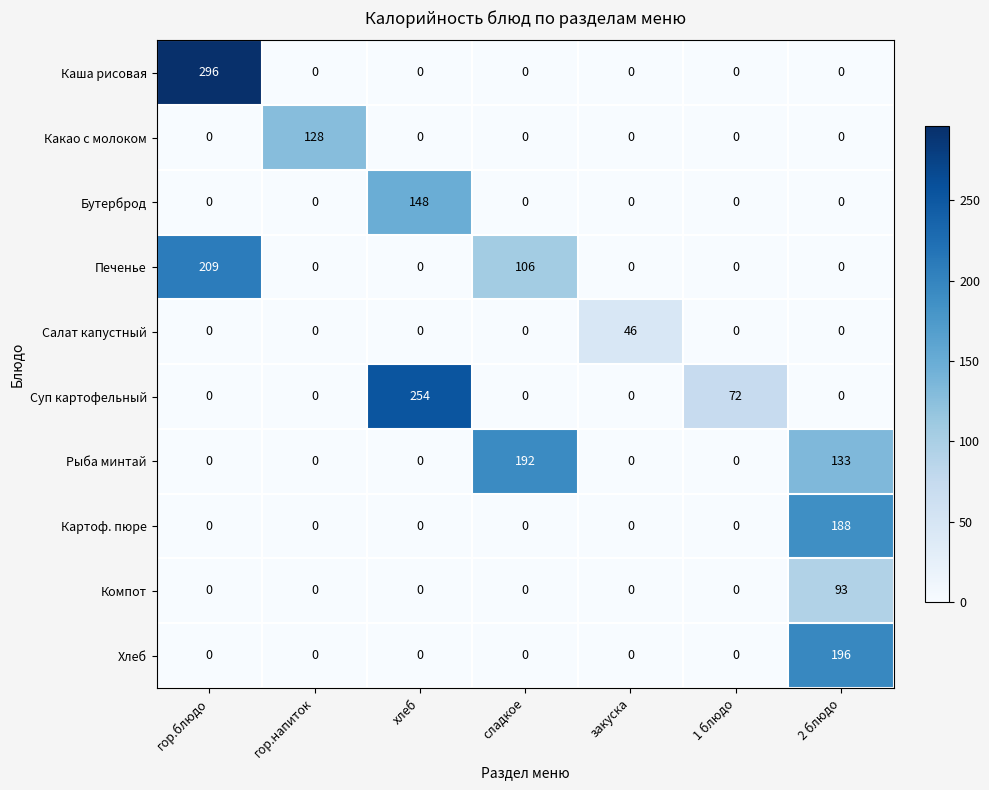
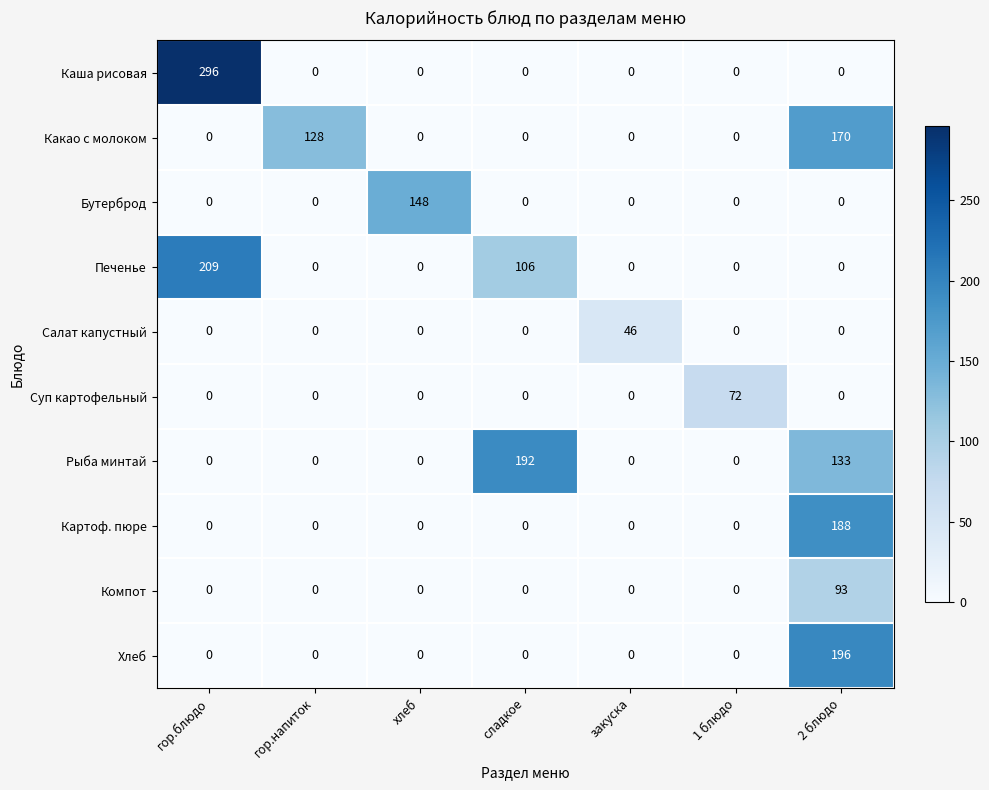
  {
    "Каша рисовая": {
      "гор.блюдо": 296,
      "гор.напиток": 0,
      "хлеб": 0,
      "сладкое": 0,
      "закуска": 0,
      "1 блюдо": 0,
      "2 блюдо": 0
    },
    "Какао с молоком": {
      "гор.блюдо": 0,
      "гор.напиток": 128,
      "хлеб": 0,
      "сладкое": 0,
      "закуска": 0,
      "1 блюдо": 0,
-     "2 блюдо": 0
+     "2 блюдо": 170
    },
    "Бутерброд": {
      "гор.блюдо": 0,
      "гор.напиток": 0,
      "хлеб": 148,
      "сладкое": 0,
      "закуска": 0,
      "1 блюдо": 0,
      "2 блюдо": 0
    },
    "Печенье": {
      "гор.блюдо": 209,
      "гор.напиток": 0,
      "хлеб": 0,
      "сладкое": 106,
      "закуска": 0,
      "1 блюдо": 0,
      "2 блюдо": 0
    },
    "Салат капустный": {
      "гор.блюдо": 0,
      "гор.напиток": 0,
      "хлеб": 0,
      "сладкое": 0,
      "закуска": 46,
      "1 блюдо": 0,
      "2 блюдо": 0
    },
    "Суп картофельный": {
      "гор.блюдо": 0,
      "гор.напиток": 0,
-     "хлеб": 254,
+     "хлеб": 0,
      "сладкое": 0,
      "закуска": 0,
      "1 блюдо": 72,
      "2 блюдо": 0
    },
    "Рыба минтай": {
      "гор.блюдо": 0,
      "гор.напиток": 0,
      "хлеб": 0,
      "сладкое": 192,
      "закуска": 0,
      "1 блюдо": 0,
      "2 блюдо": 133
    },
    "Картоф. пюре": {
      "гор.блюдо": 0,
      "гор.напиток": 0,
      "хлеб": 0,
      "сладкое": 0,
      "закуска": 0,
      "1 блюдо": 0,
      "2 блюдо": 188
    },
    "Компот": {
      "гор.блюдо": 0,
      "гор.напиток": 0,
      "хлеб": 0,
      "сладкое": 0,
      "закуска": 0,
      "1 блюдо": 0,
      "2 блюдо": 93
    },
    "Хлеб": {
      "гор.блюдо": 0,
      "гор.напиток": 0,
      "хлеб": 0,
      "сладкое": 0,
      "закуска": 0,
      "1 блюдо": 0,
      "2 блюдо": 196
    }
  }
